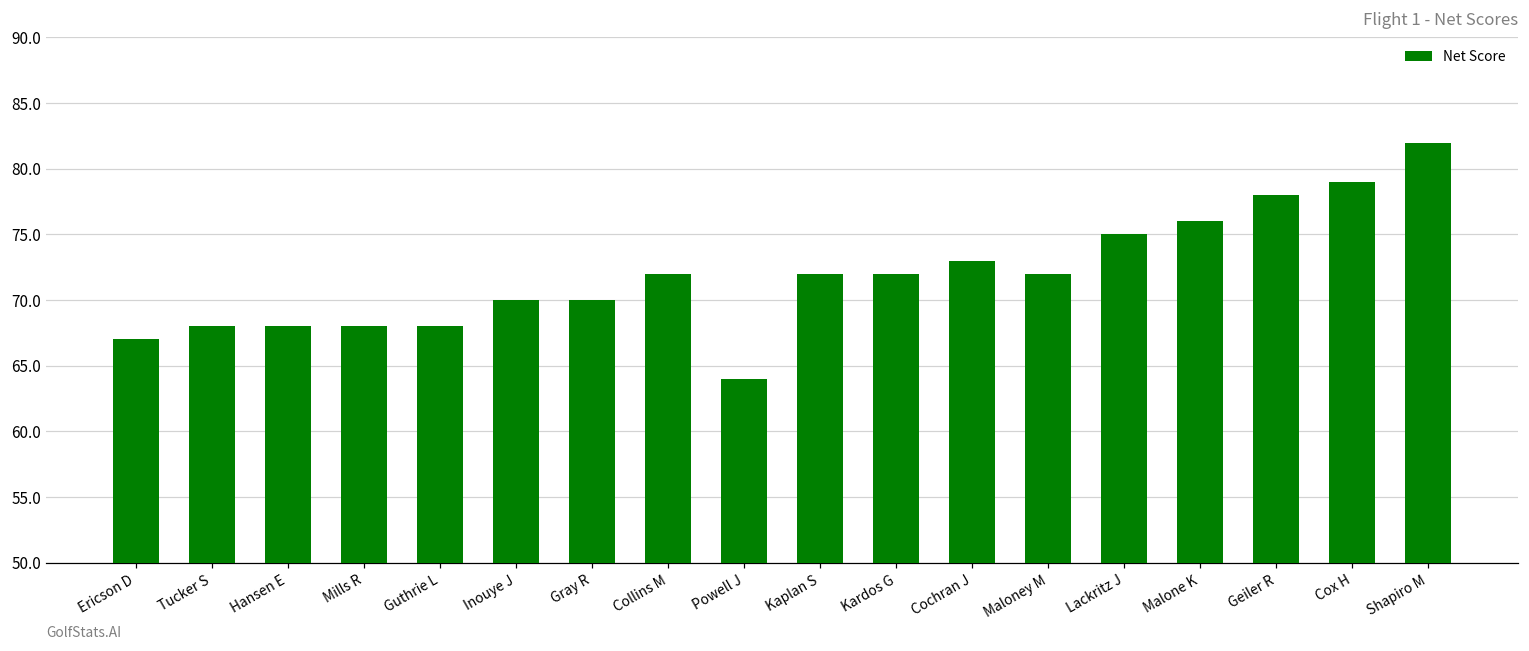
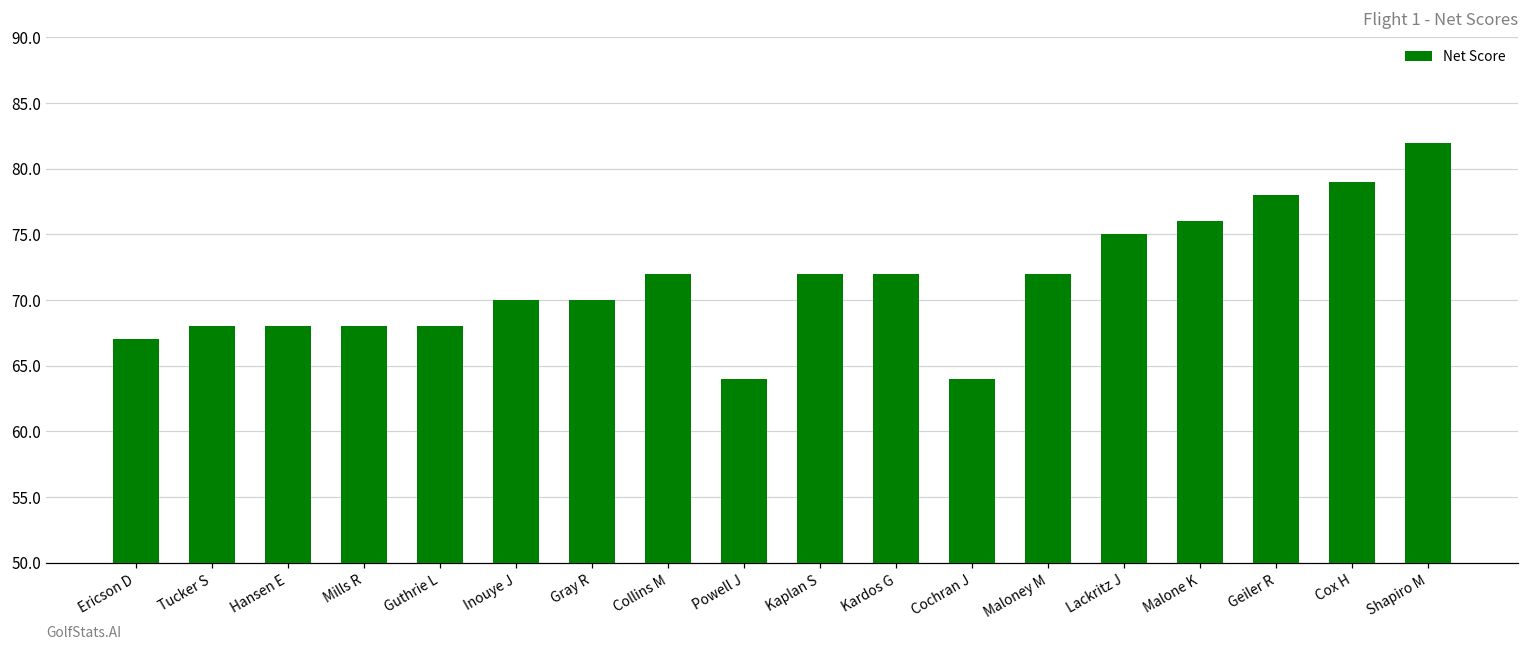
  {
    "Ericson D": 67,
    "Tucker S": 68,
    "Hansen E": 68,
    "Mills R": 68,
    "Guthrie L": 68,
    "Inouye J": 70,
    "Gray R": 70,
    "Collins M": 72,
    "Powell J": 64,
    "Kaplan S": 72,
    "Kardos G": 72,
-   "Cochran J": 73,
+   "Cochran J": 64,
    "Maloney M": 72,
    "Lackritz J": 75,
    "Malone K": 76,
    "Geiler R": 78,
    "Cox H": 79,
    "Shapiro M": 82
  }
